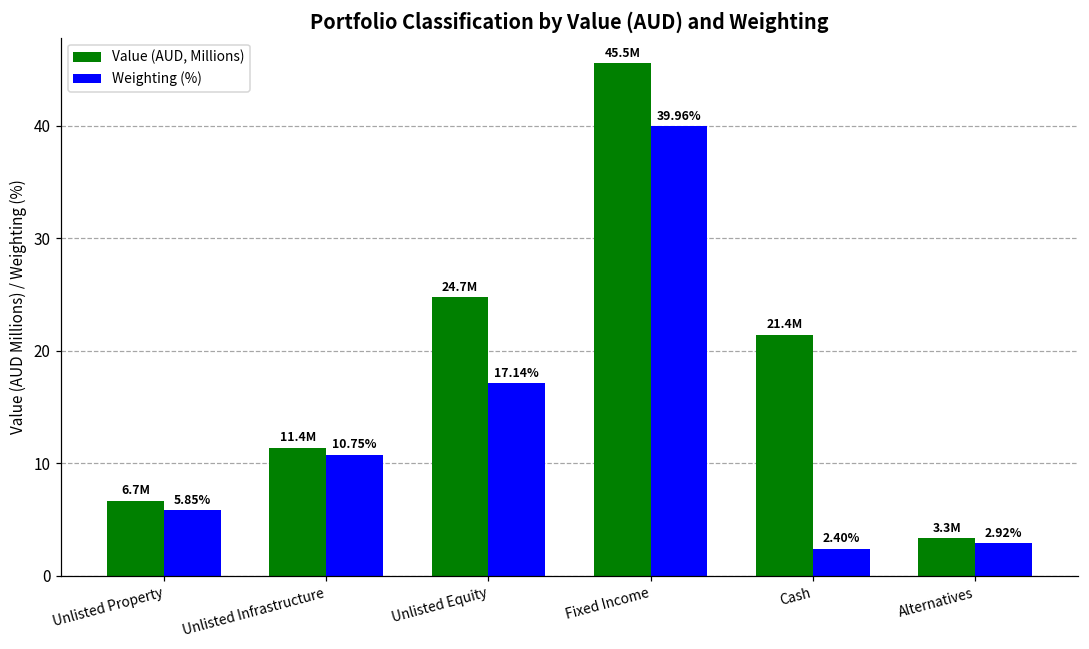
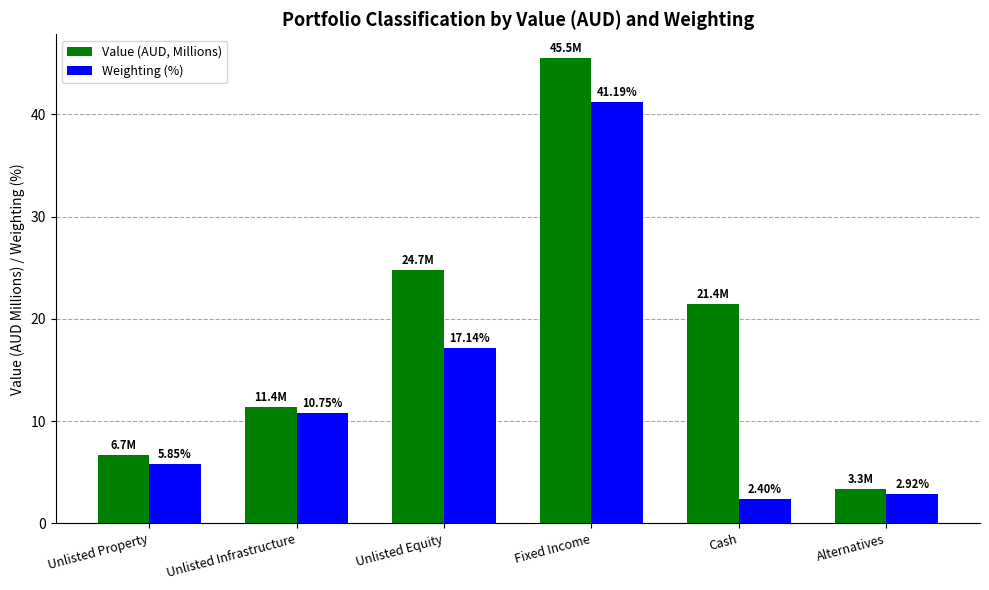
  {
    "Value (AUD, Millions)": {
      "Unlisted Property": "6.7M",
      "Unlisted Infrastructure": "11.4M",
      "Unlisted Equity": "24.7M",
      "Fixed Income": "45.5M",
      "Cash": "21.4M",
      "Alternatives": "3.3M"
    },
    "Weighting (%)": {
      "Unlisted Property": "5.85%",
      "Unlisted Infrastructure": "10.75%",
      "Unlisted Equity": "17.14%",
-     "Fixed Income": "39.96%",
+     "Fixed Income": "41.19%",
      "Cash": "2.40%",
      "Alternatives": "2.92%"
    }
  }
